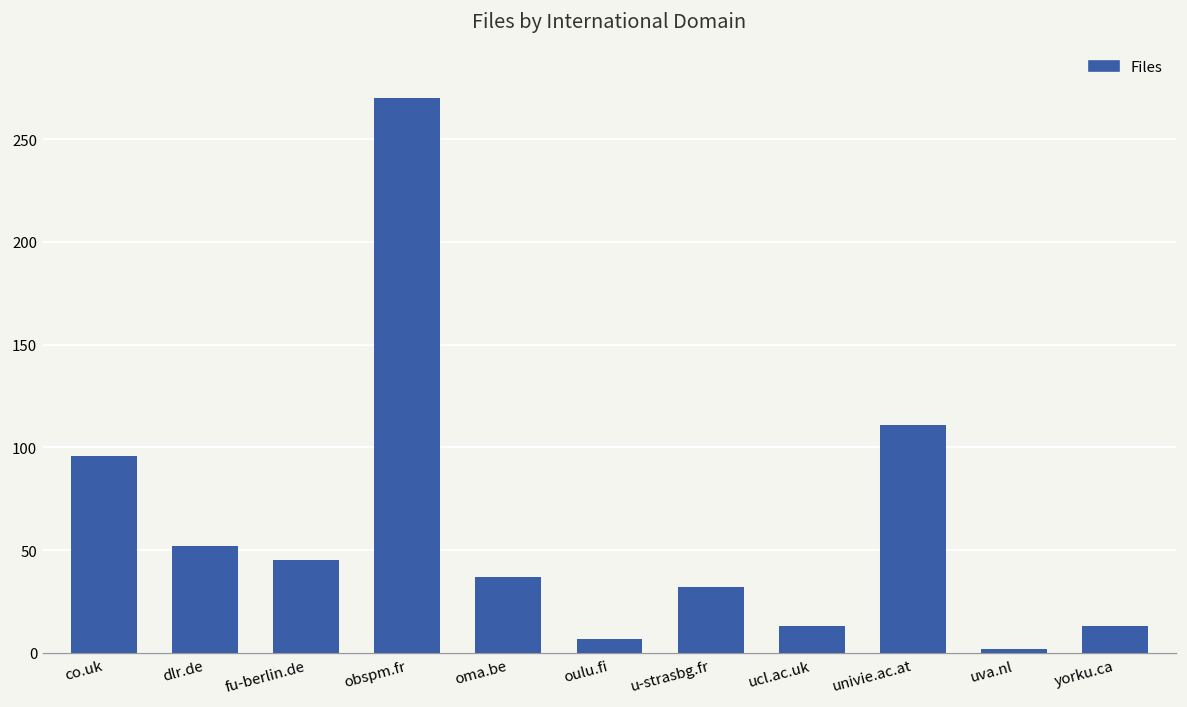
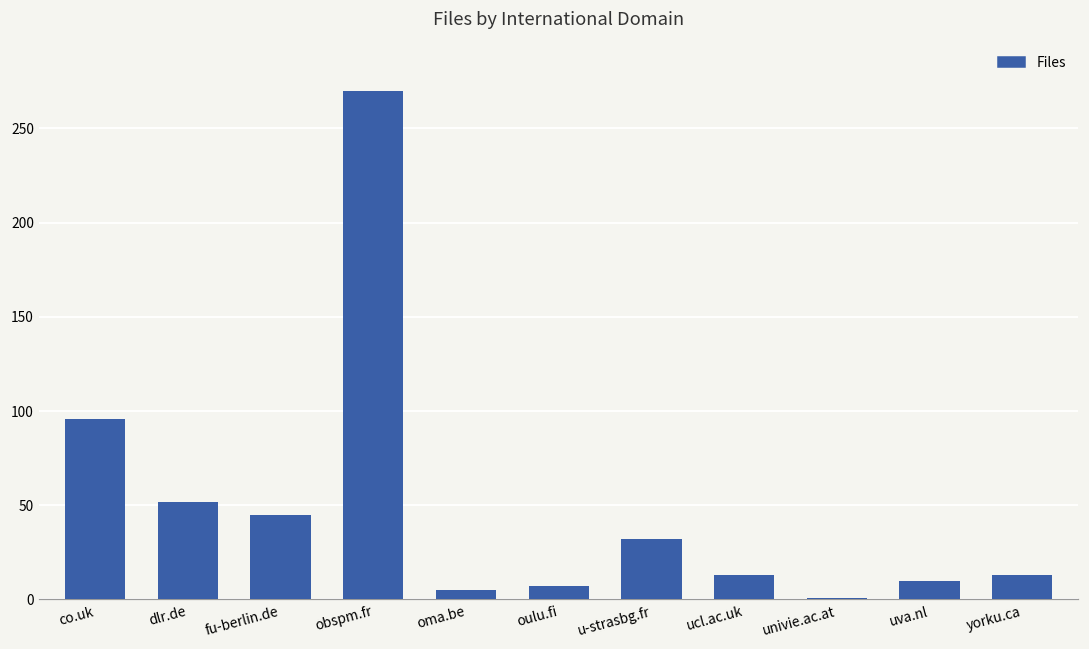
  {
    "co.uk": 96,
    "dlr.de": 52,
    "fu-berlin.de": 45,
    "obspm.fr": 270,
-   "oma.be": 37,
+   "oma.be": 5,
    "oulu.fi": 7,
    "u-strasbg.fr": 32,
    "ucl.ac.uk": 13,
-   "univie.ac.at": 111,
-   "uva.nl": 2,
+   "univie.ac.at": 1,
+   "uva.nl": 10,
    "yorku.ca": 13
  }
